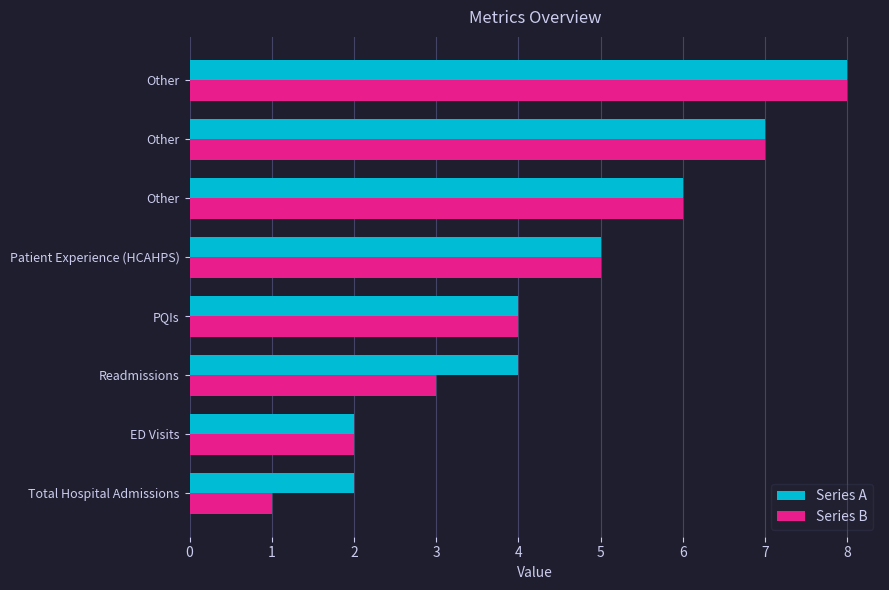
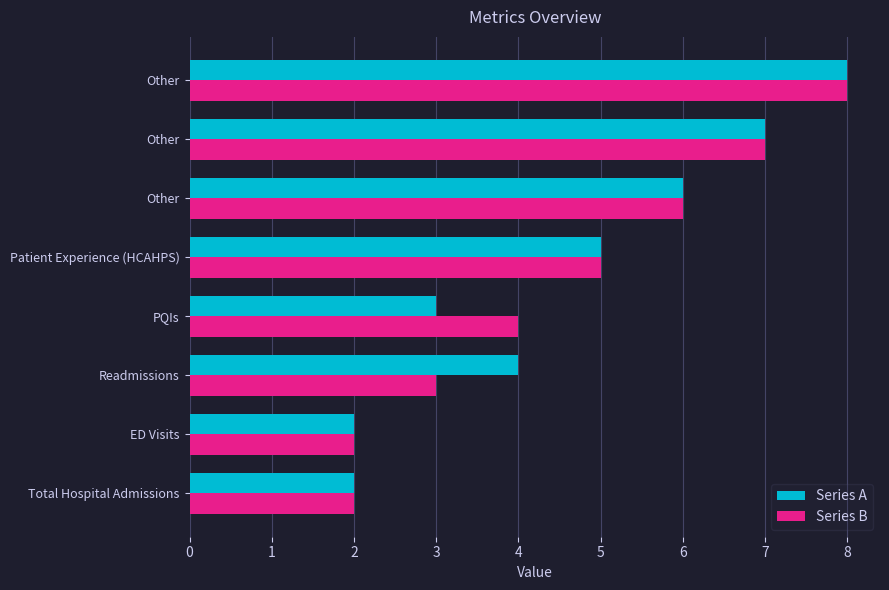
  {
    "Series A": {
      "Patient Experience (HCAHPS)": 5,
-     "PQIs": 4,
+     "PQIs": 3,
      "Readmissions": 4,
      "ED Visits": 2,
      "Total Hospital Admissions": 2
    },
    "Series B": {
      "Patient Experience (HCAHPS)": 5,
      "PQIs": 4,
      "Readmissions": 3,
      "ED Visits": 2,
-     "Total Hospital Admissions": 1
+     "Total Hospital Admissions": 2
    }
  }
